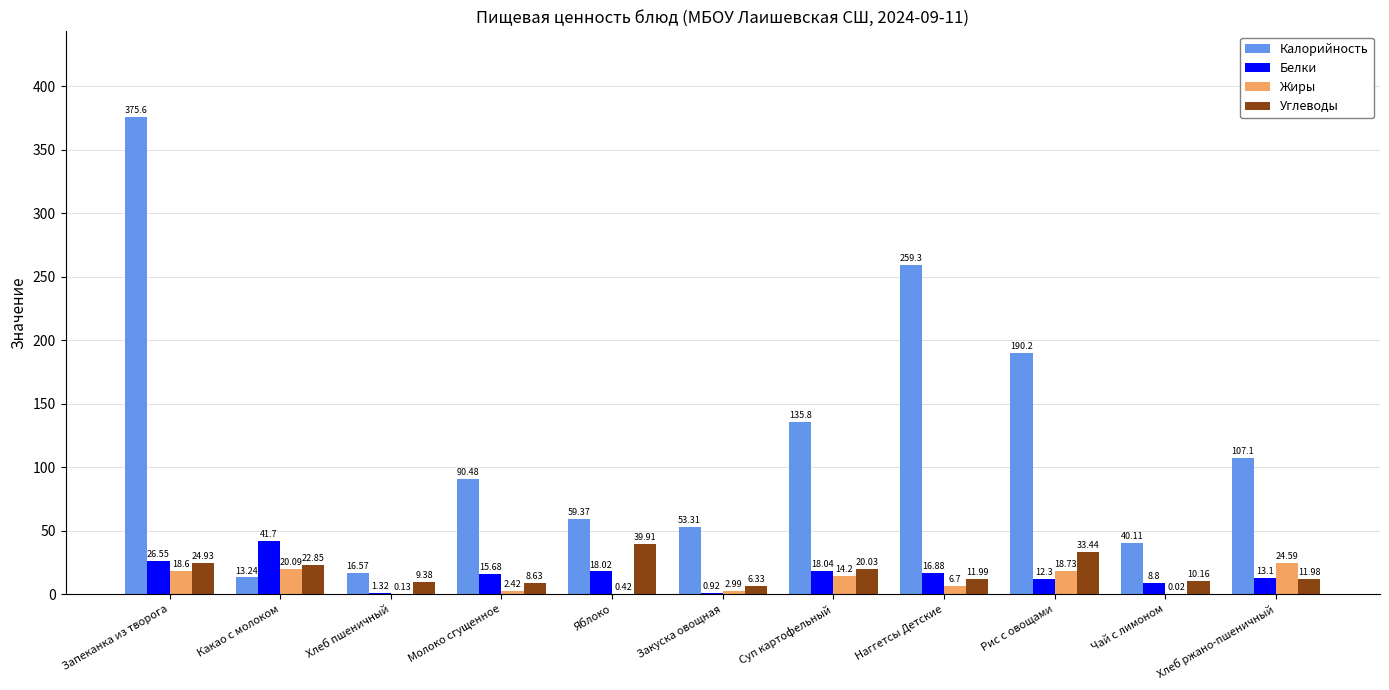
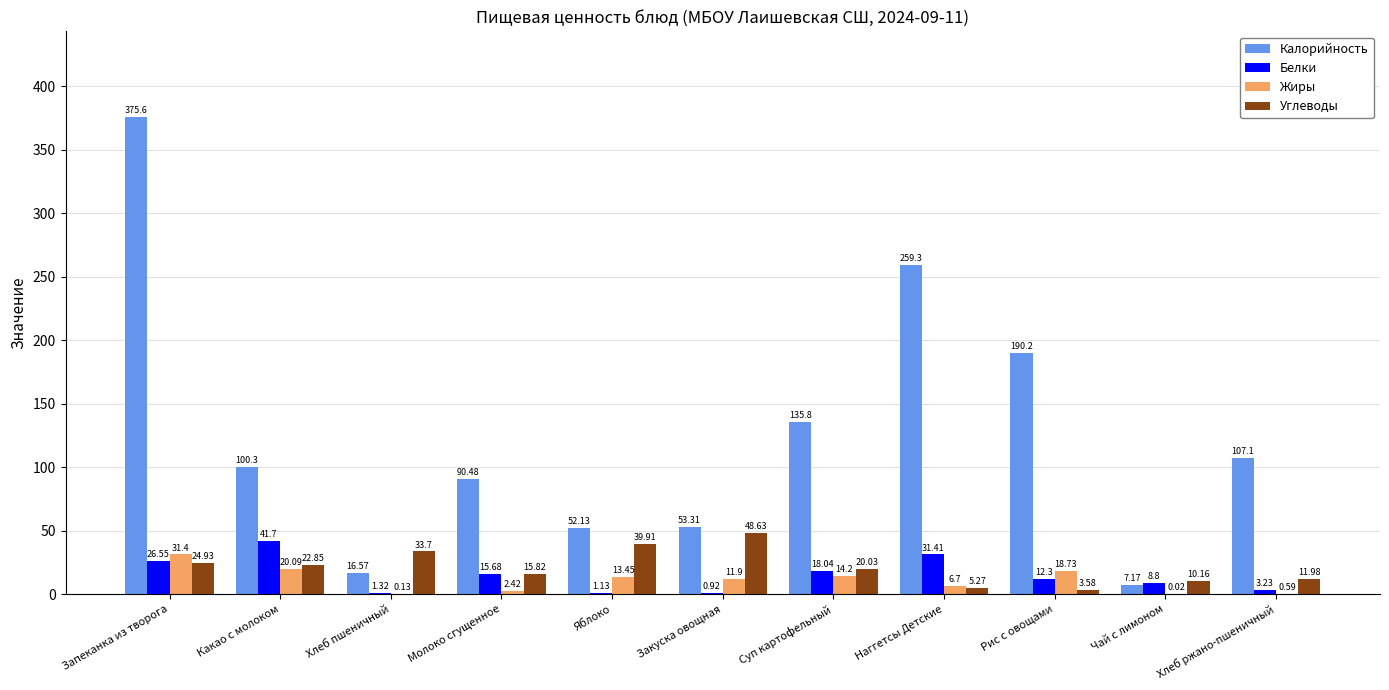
  {
    "Калорийность": {
      "Запеканка из творога": 375.6,
-     "Какао с молоком": 13.24,
+     "Какао с молоком": 100.3,
      "Хлеб пшеничный": 16.57,
      "Молоко сгущенное": 90.48,
-     "Яблоко": 59.37,
+     "Яблоко": 52.13,
      "Закуска овощная": 53.31,
      "Суп картофельный": 135.8,
      "Наггетсы Детские": 259.3,
      "Рис с овощами": 190.2,
-     "Чай с лимоном": 40.11,
+     "Чай с лимоном": 7.17,
      "Хлеб ржано-пшеничный": 107.1
    },
    "Белки": {
      "Запеканка из творога": 26.55,
      "Какао с молоком": 41.7,
      "Хлеб пшеничный": 1.32,
      "Молоко сгущенное": 15.68,
-     "Яблоко": 18.02,
+     "Яблоко": 1.13,
      "Закуска овощная": 0.92,
      "Суп картофельный": 18.04,
-     "Наггетсы Детские": 16.88,
+     "Наггетсы Детские": 31.41,
      "Рис с овощами": 12.3,
      "Чай с лимоном": 8.8,
-     "Хлеб ржано-пшеничный": 13.1
+     "Хлеб ржано-пшеничный": 3.23
    },
    "Жиры": {
-     "Запеканка из творога": 18.6,
+     "Запеканка из творога": 31.4,
      "Какао с молоком": 20.09,
      "Хлеб пшеничный": 0.13,
      "Молоко сгущенное": 2.42,
-     "Яблоко": 0.42,
-     "Закуска овощная": 2.99,
+     "Яблоко": 13.45,
+     "Закуска овощная": 11.9,
      "Суп картофельный": 14.2,
      "Наггетсы Детские": 6.7,
      "Рис с овощами": 18.73,
      "Чай с лимоном": 0.02,
-     "Хлеб ржано-пшеничный": 24.59
+     "Хлеб ржано-пшеничный": 0.59
    },
    "Углеводы": {
      "Запеканка из творога": 24.93,
      "Какао с молоком": 22.85,
-     "Хлеб пшеничный": 9.38,
-     "Молоко сгущенное": 8.63,
+     "Хлеб пшеничный": 33.7,
+     "Молоко сгущенное": 15.82,
      "Яблоко": 39.91,
-     "Закуска овощная": 6.33,
+     "Закуска овощная": 48.63,
      "Суп картофельный": 20.03,
-     "Наггетсы Детские": 11.99,
-     "Рис с овощами": 33.44,
+     "Наггетсы Детские": 5.27,
+     "Рис с овощами": 3.58,
      "Чай с лимоном": 10.16,
      "Хлеб ржано-пшеничный": 11.98
    }
  }
